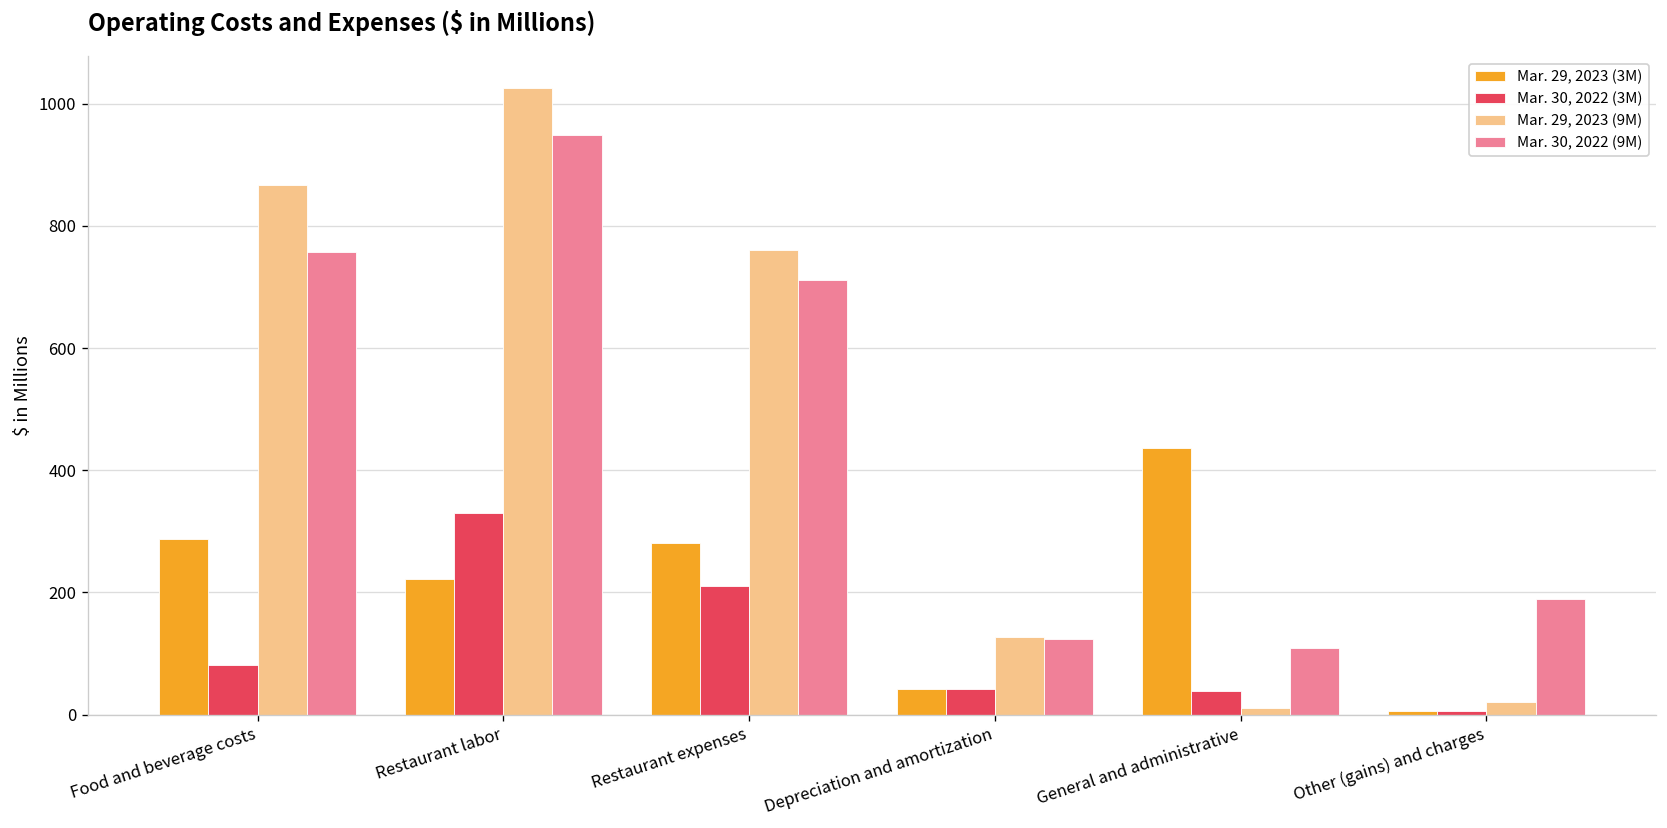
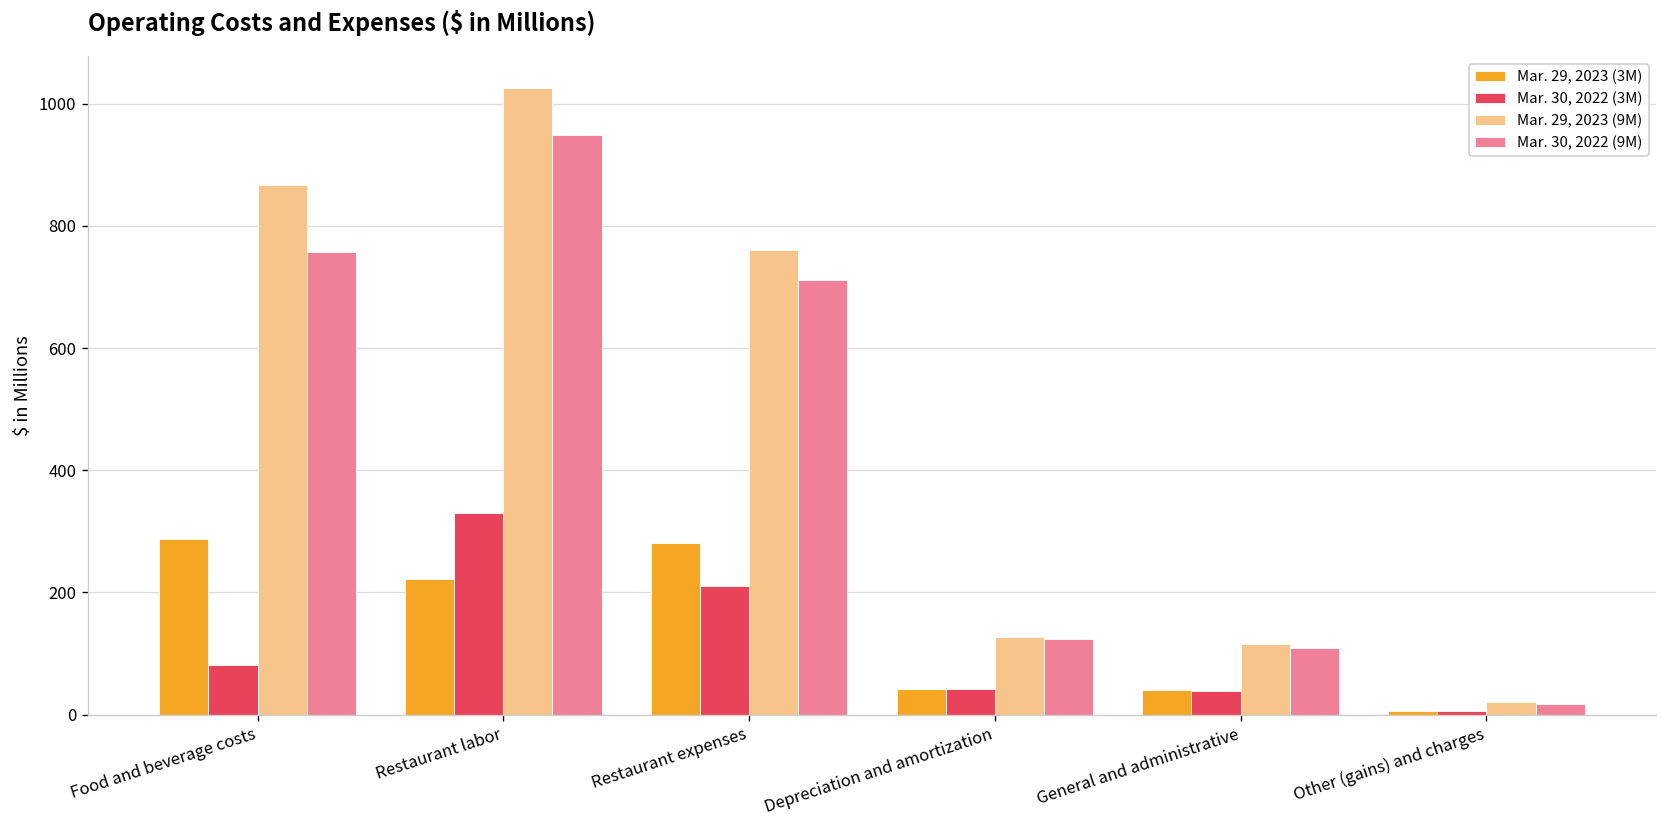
  {
    "Mar. 29, 2023 (3M)": {
      "Food and beverage costs": 290,
      "Restaurant labor": 220,
      "Restaurant expenses": 280,
      "Depreciation and amortization": 40,
-     "General and administrative": 440,
+     "General and administrative": 40,
      "Other (gains) and charges": 10
    },
    "Mar. 30, 2022 (3M)": {
      "Food and beverage costs": 80,
      "Restaurant labor": 330,
      "Restaurant expenses": 210,
      "Depreciation and amortization": 40,
      "General and administrative": 40,
      "Other (gains) and charges": 10
    },
    "Mar. 29, 2023 (9M)": {
      "Food and beverage costs": 870,
      "Restaurant labor": 1030,
      "Restaurant expenses": 760,
      "Depreciation and amortization": 130,
-     "General and administrative": 10,
+     "General and administrative": 120,
      "Other (gains) and charges": 20
    },
    "Mar. 30, 2022 (9M)": {
      "Food and beverage costs": 760,
      "Restaurant labor": 950,
      "Restaurant expenses": 710,
      "Depreciation and amortization": 120,
      "General and administrative": 110,
-     "Other (gains) and charges": 190
+     "Other (gains) and charges": 20
    }
  }
